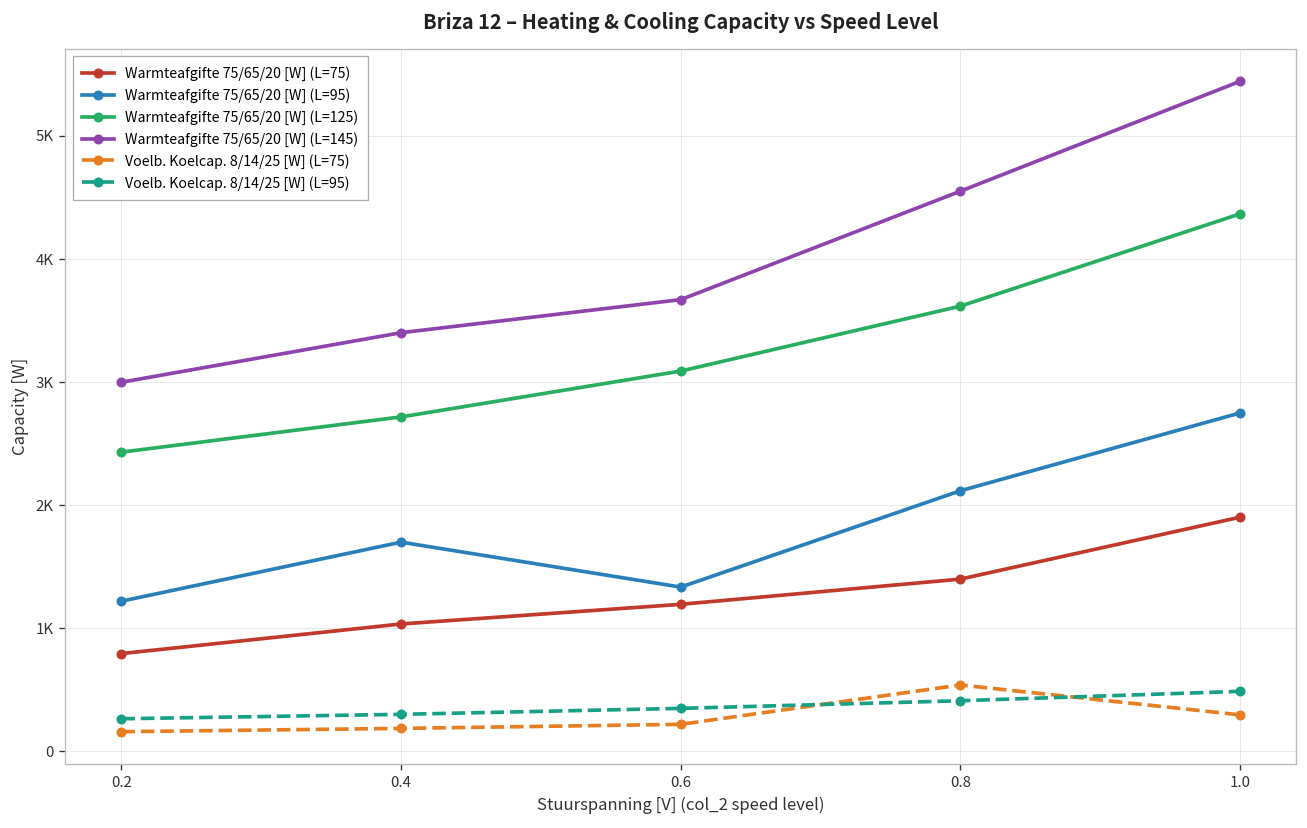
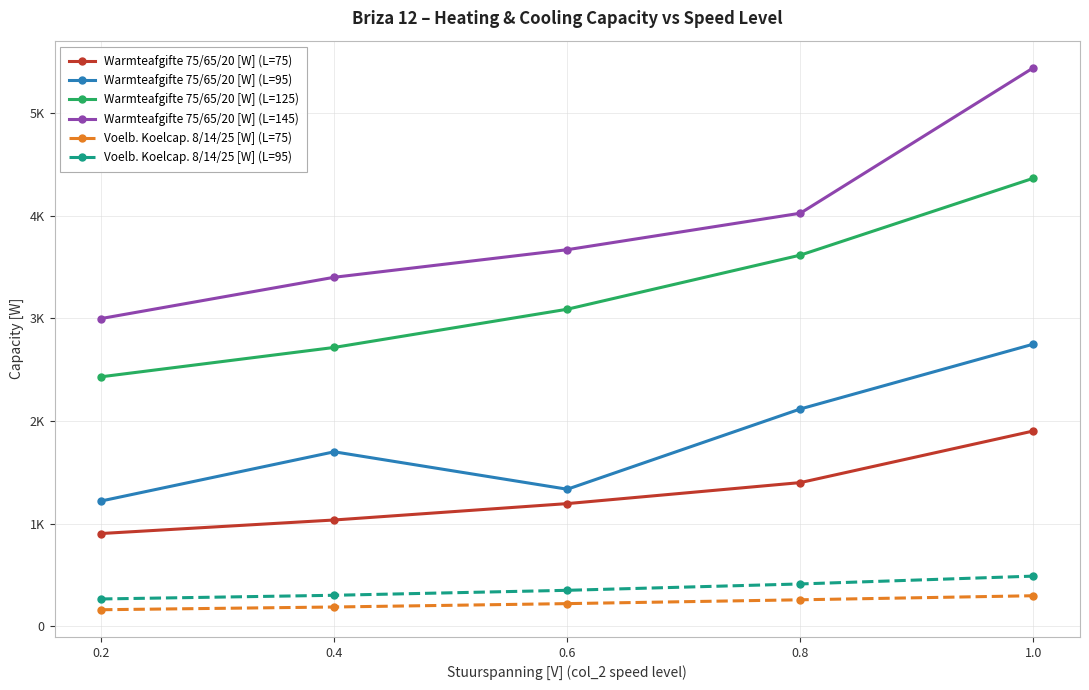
  {
    "Warmteafgifte 75/65/20 [W] (L=75)": {
-     "0.2": 790,
+     "0.2": 900,
      "0.4": 1030,
      "0.6": 1190,
      "0.8": 1400,
      "1.0": 1900
    },
    "Warmteafgifte 75/65/20 [W] (L=95)": {
      "0.2": 1220,
      "0.4": 1700,
      "0.6": 1330,
      "0.8": 2120,
      "1.0": 2750
    },
    "Warmteafgifte 75/65/20 [W] (L=145)": {
      "0.2": 3000,
      "0.4": 3400,
      "0.6": 3670,
-     "0.8": 4550,
+     "0.8": 4030,
      "1.0": 5440
    },
    "Voelb. Koelcap. 8/14/25 [W] (L=75)": {
      "0.2": 160,
      "0.4": 190,
      "0.6": 220,
-     "0.8": 540,
+     "0.8": 260,
      "1.0": 300
    }
  }
